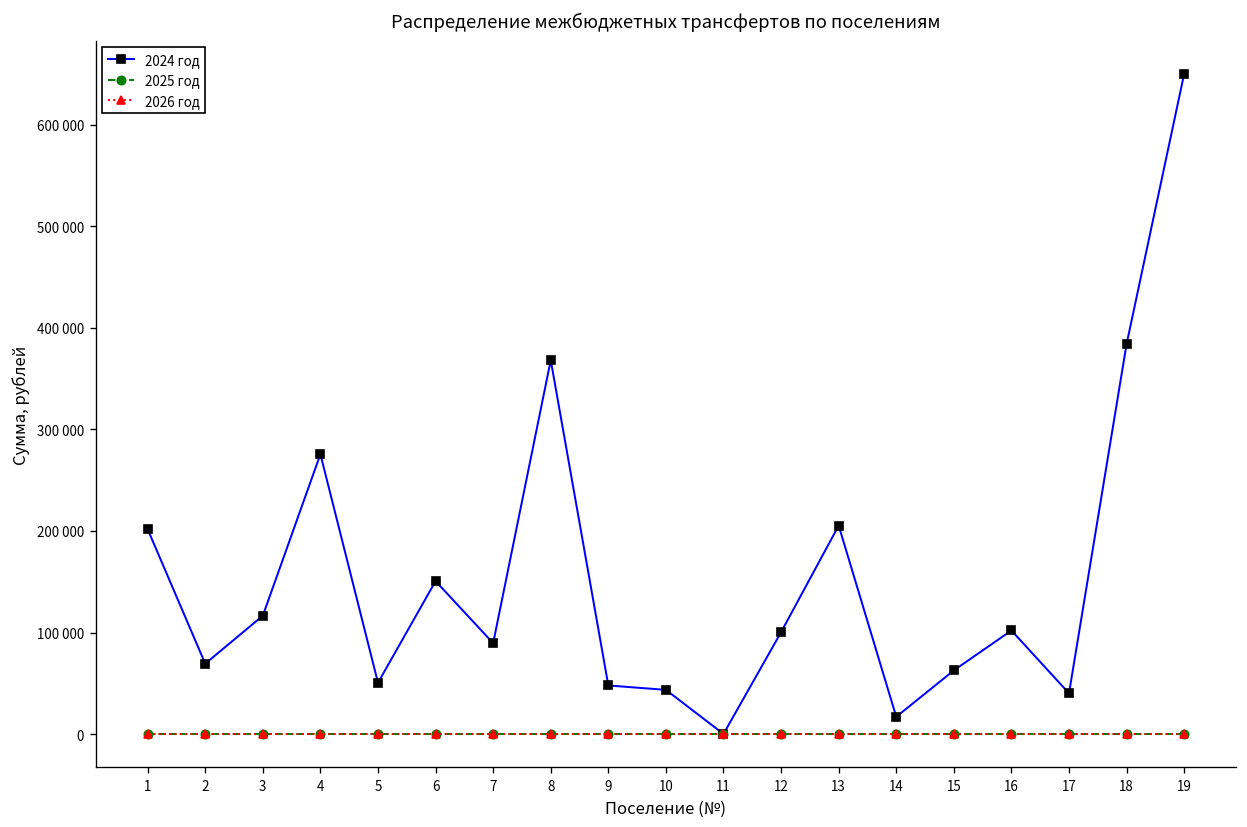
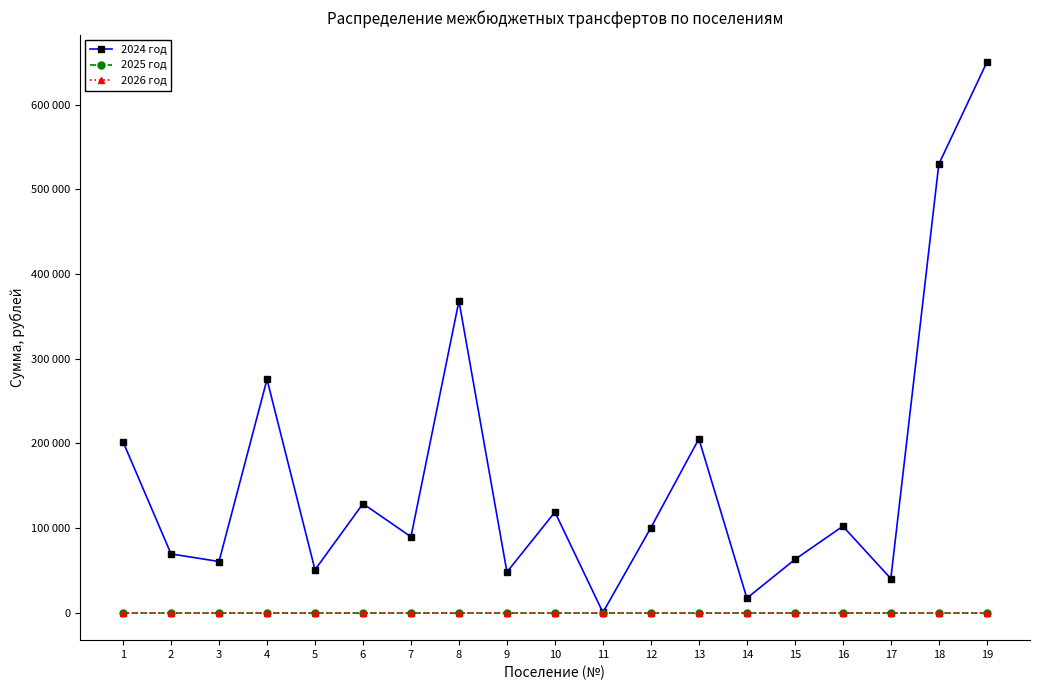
  {
    "2024 год": {
      "1": 200000,
      "2": 70000,
-     "3": 120000,
+     "3": 60000,
      "4": 280000,
      "5": 50000,
-     "6": 150000,
+     "6": 130000,
      "7": 90000,
      "8": 370000,
      "9": 50000,
-     "10": 40000,
+     "10": 120000,
      "12": 100000,
      "13": 210000,
      "14": 20000,
      "15": 60000,
      "16": 100000,
      "17": 40000,
-     "18": 380000,
+     "18": 530000,
      "19": 650000
    },
    "2026 год": {
      "1": 0,
      "2": 0,
      "3": 0,
      "4": 0,
      "5": 0,
      "6": 0,
      "7": 0,
      "8": 0,
      "9": 0,
      "10": 0,
      "12": 0,
      "13": 0,
      "14": 0,
      "15": 0,
      "16": 0,
      "17": 0,
      "18": 0,
      "19": 0
    }
  }
